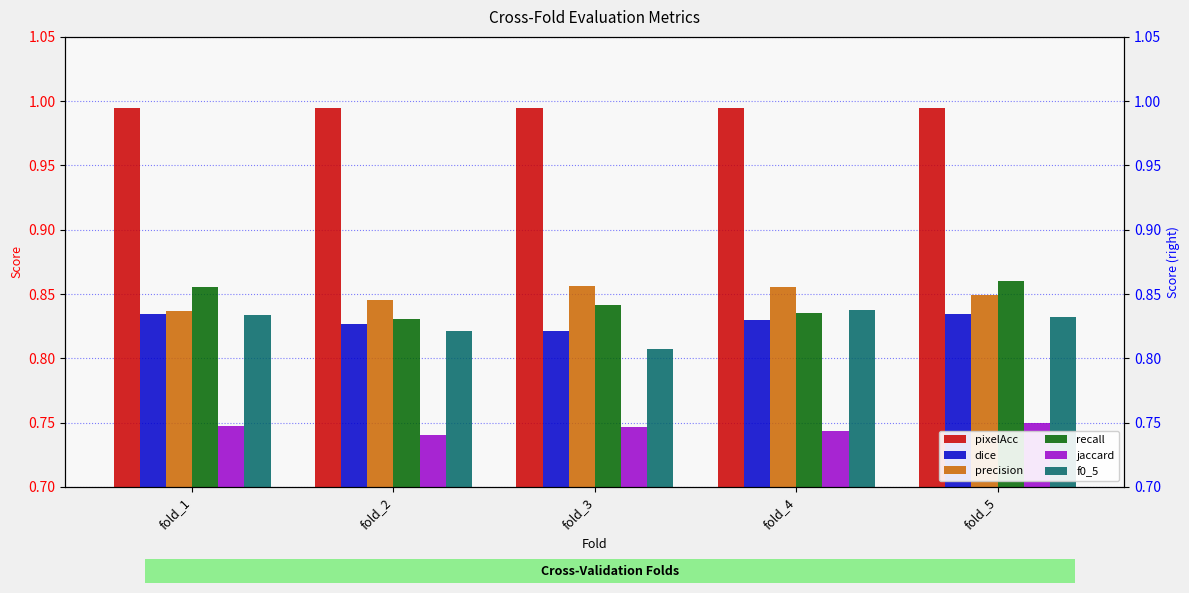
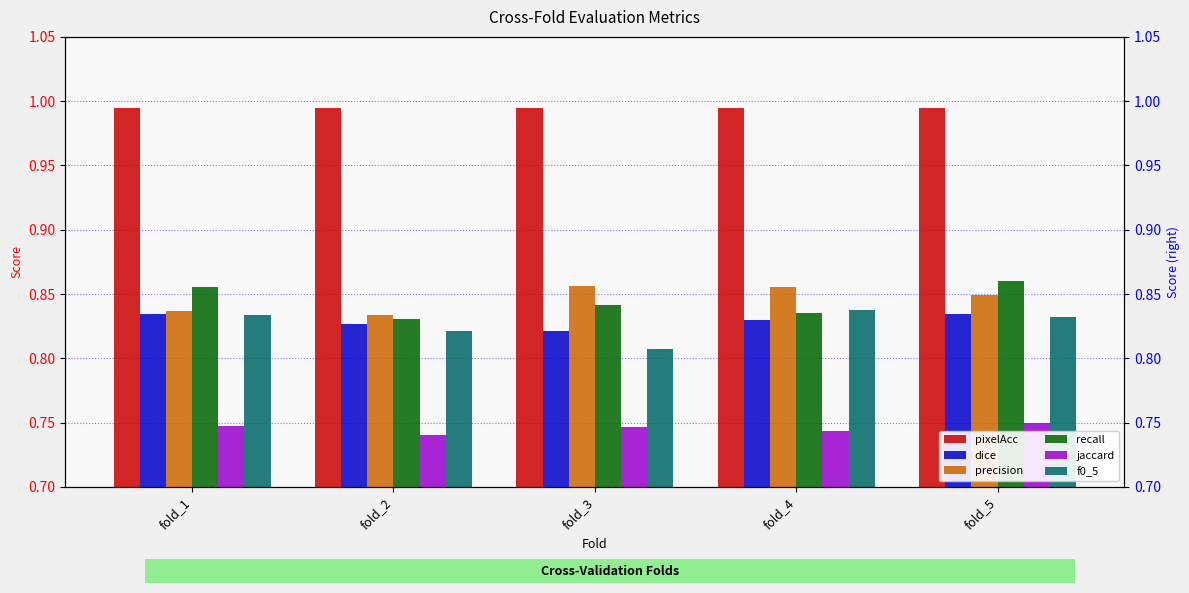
  {
    "pixelAcc": {
      "fold_1": 0.995,
      "fold_2": 0.994,
      "fold_3": 0.995,
      "fold_4": 0.995,
      "fold_5": 0.995
    },
    "dice": {
      "fold_1": 0.834,
      "fold_2": 0.826,
      "fold_3": 0.821,
      "fold_4": 0.829,
      "fold_5": 0.835
    },
    "precision": {
      "fold_1": 0.837,
-     "fold_2": 0.845,
+     "fold_2": 0.833,
      "fold_3": 0.856,
      "fold_4": 0.855,
      "fold_5": 0.849
    },
    "recall": {
      "fold_1": 0.855,
      "fold_2": 0.831,
      "fold_3": 0.841,
      "fold_4": 0.835,
      "fold_5": 0.860
    },
    "jaccard": {
      "fold_1": 0.747,
      "fold_2": 0.741,
      "fold_3": 0.747,
      "fold_4": 0.743,
      "fold_5": 0.749
    },
    "f0_5": {
      "fold_1": 0.833,
      "fold_2": 0.822,
      "fold_3": 0.807,
      "fold_4": 0.838,
      "fold_5": 0.832
    }
  }
